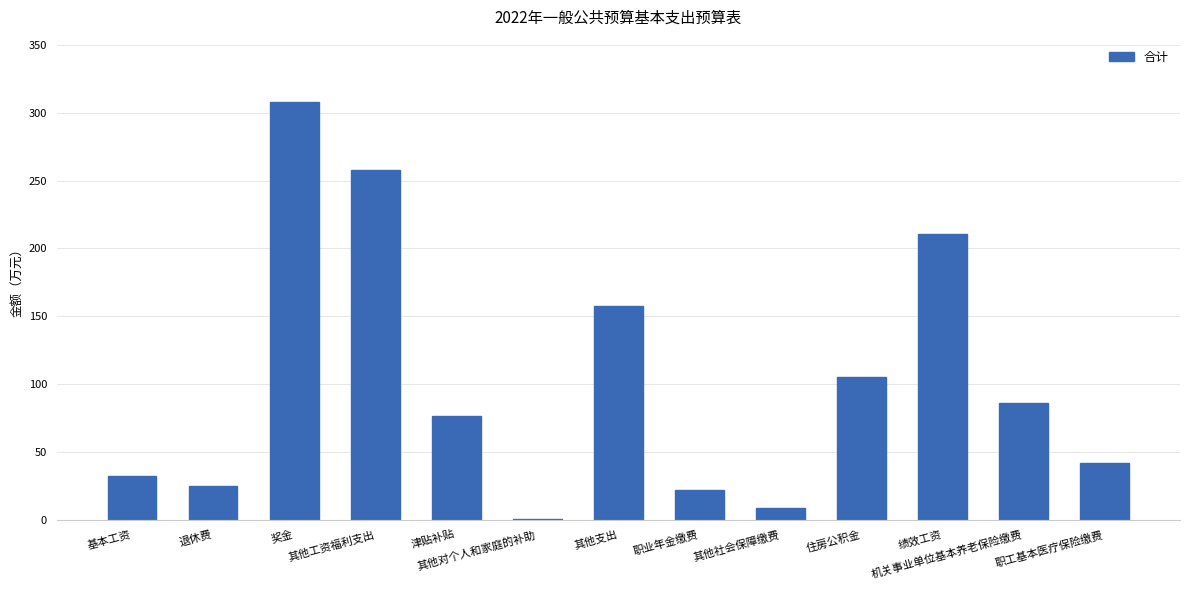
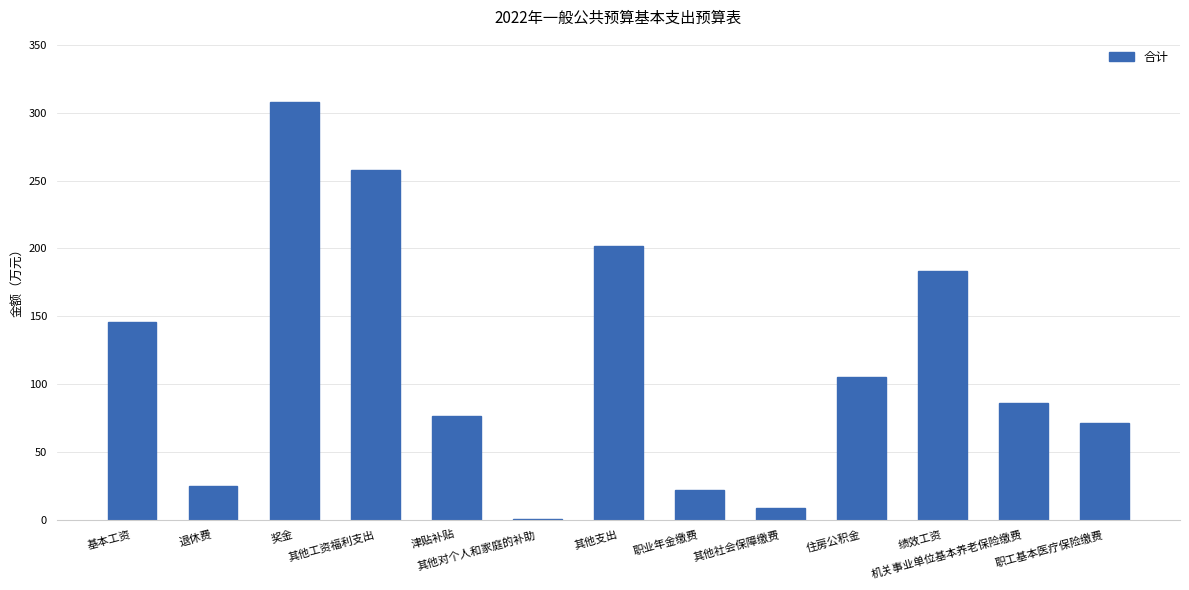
  {
-   "基本工资": 32,
+   "基本工资": 145,
    "退休费": 25,
    "奖金": 308,
    "其他工资福利支出": 258,
    "津贴补贴": 77,
-   "其他支出": 157,
+   "其他支出": 202,
    "职业年金缴费": 22,
    "其他社会保障缴费": 9,
    "住房公积金": 105,
-   "绩效工资": 211,
+   "绩效工资": 183,
    "机关事业单位基本养老保险缴费": 86,
-   "职工基本医疗保险缴费": 42
+   "职工基本医疗保险缴费": 72
  }
